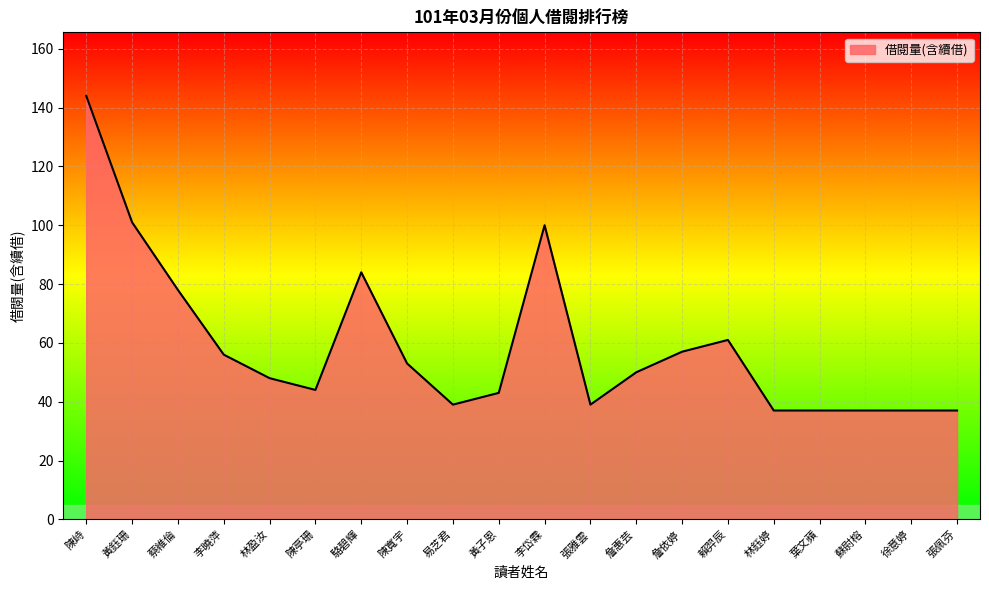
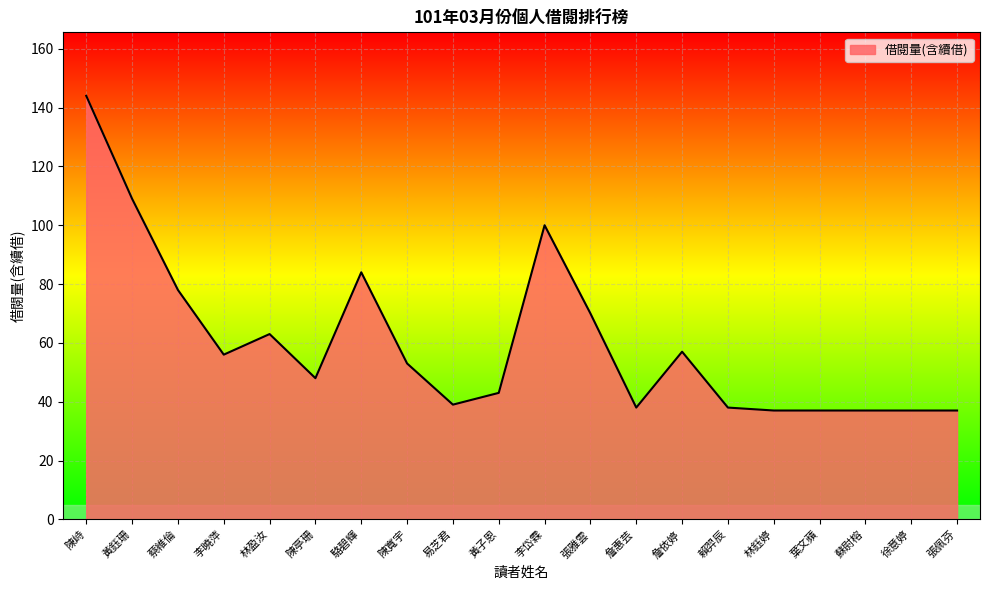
  {
    "陳峙": 144,
-   "黃鈺珊": 101,
+   "黃鈺珊": 109,
    "蔡維倫": 78,
    "李曉萍": 56,
-   "林盈汝": 48,
-   "陳亭珊": 44,
+   "林盈汝": 63,
+   "陳亭珊": 48,
    "駱碧輝": 84,
    "陳寬宇": 53,
    "易芝君": 39,
    "黃子恩": 43,
    "李岱霖": 100,
-   "張雅雲": 39,
-   "詹惠芸": 50,
+   "張雅雲": 70,
+   "詹惠芸": 38,
    "詹依婷": 57,
-   "賴羿辰": 61,
+   "賴羿辰": 38,
    "林鈺婷": 37,
    "葉文蘋": 37,
    "蘇尉榕": 37,
    "徐意婷": 37,
    "張佩芬": 37
  }
